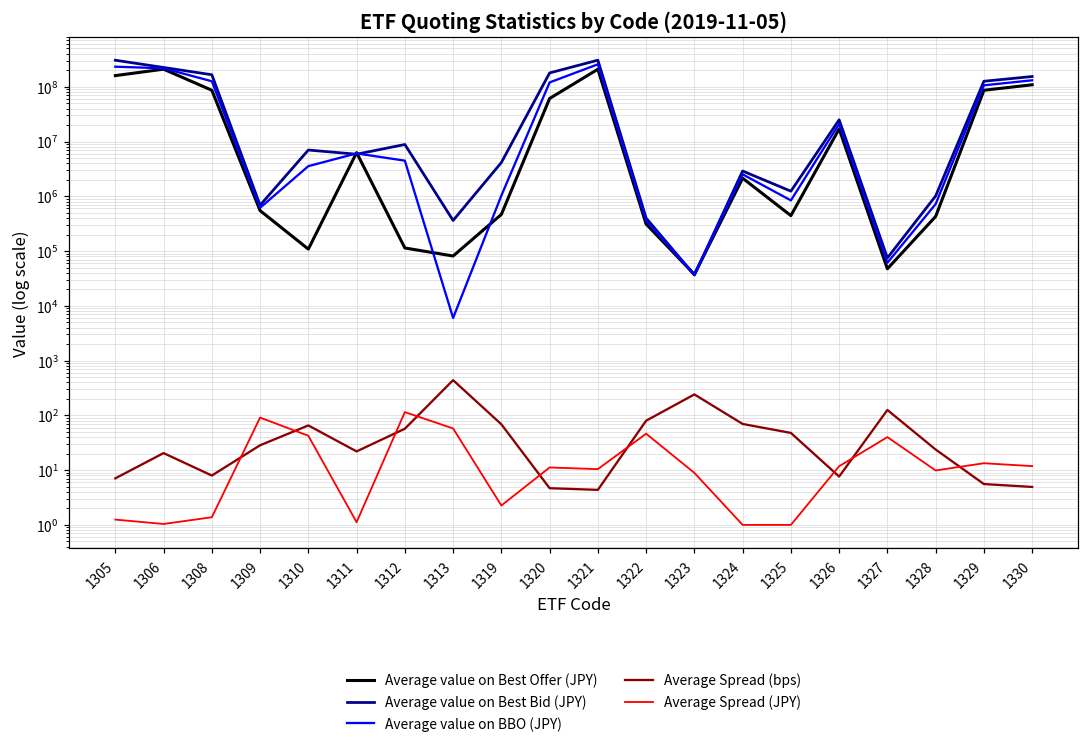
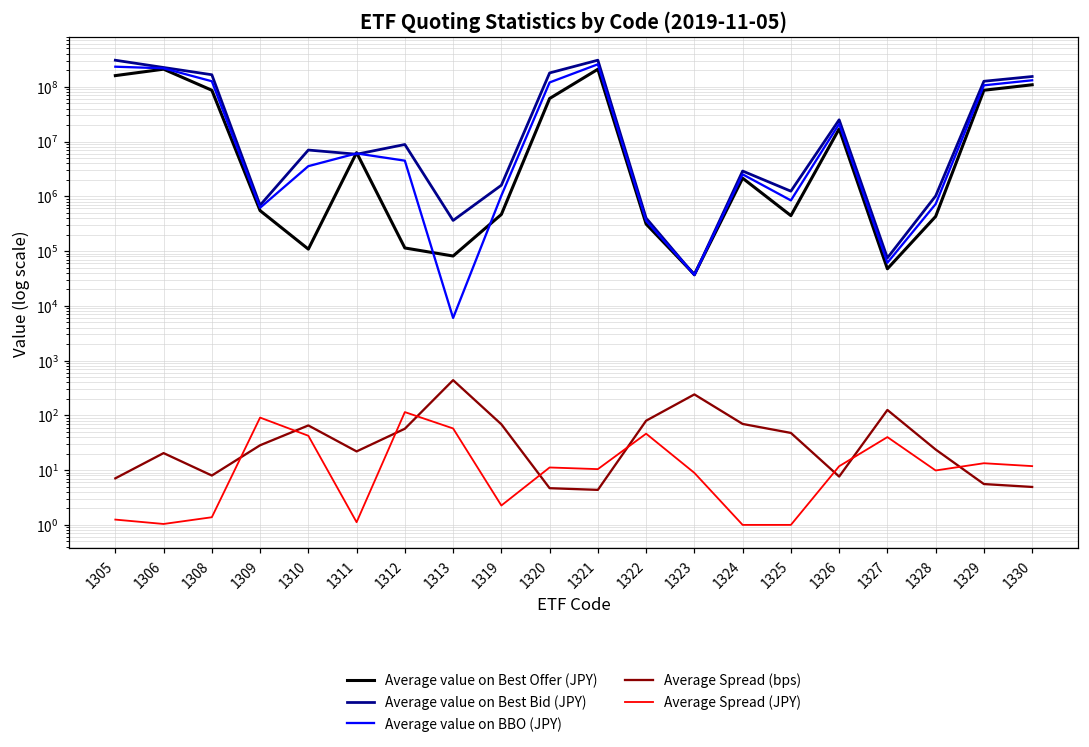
  {
    "Average value on Best Offer (JPY)": {
      "1305": 160000000,
      "1308": 90000000,
      "1309": 500000,
      "1310": 110000,
      "1312": 110000,
      "1313": 80000,
      "1319": 500000,
      "1320": 60000000,
      "1321": 210000000,
      "1322": 300000,
      "1324": 2100000,
      "1325": 400000,
      "1326": 17000000,
      "1327": 50000,
      "1328": 400000,
      "1329": 90000000,
      "1330": 110000000
    },
    "Average value on Best Bid (JPY)": {
      "1305": 300000000,
      "1308": 170000000,
      "1310": 7000000,
      "1312": 9000000,
      "1313": 400000,
-     "1319": 4000000,
+     "1319": 1600000,
      "1320": 180000000,
      "1321": 300000000,
      "1322": 400000,
      "1324": 3000000,
      "1325": 1200000,
      "1326": 20000000,
      "1327": 70000,
      "1328": 1000000,
      "1329": 130000000,
      "1330": 150000000
    },
    "Average value on BBO (JPY)": {
      "1305": 200000000,
      "1308": 130000000,
      "1310": 4000000,
      "1312": 4000000,
      "1313": 6000,
      "1319": 1000000,
      "1320": 120000000,
      "1321": 300000000,
      "1322": 400000,
      "1324": 3000000,
      "1325": 800000,
      "1326": 21000000,
      "1327": 60000,
      "1328": 700000,
      "1329": 110000000,
      "1330": 130000000
    },
    "Average Spread (bps)": {
      "1305": 7,
      "1306": 20,
      "1308": 8,
      "1309": 30,
      "1310": 70,
      "1311": 20,
      "1312": 60,
      "1313": 400,
      "1319": 70,
      "1320": 5,
      "1321": 4,
      "1322": 80,
      "1323": 200,
      "1324": 70,
      "1325": 50,
      "1326": 8,
      "1327": 130,
      "1328": 20,
      "1329": 6,
      "1330": 5
    },
    "Average Spread (JPY)": {
      "1305": 1.3,
      "1306": 1,
      "1308": 1.4,
      "1309": 90,
      "1310": 40,
      "1311": 1,
      "1312": 110,
      "1313": 60,
      "1319": 2,
      "1320": 11,
      "1321": 10,
      "1322": 50,
      "1323": 9,
      "1324": 1,
      "1325": 1,
      "1326": 12,
      "1327": 40,
      "1328": 10,
      "1329": 13,
      "1330": 12
    }
  }
